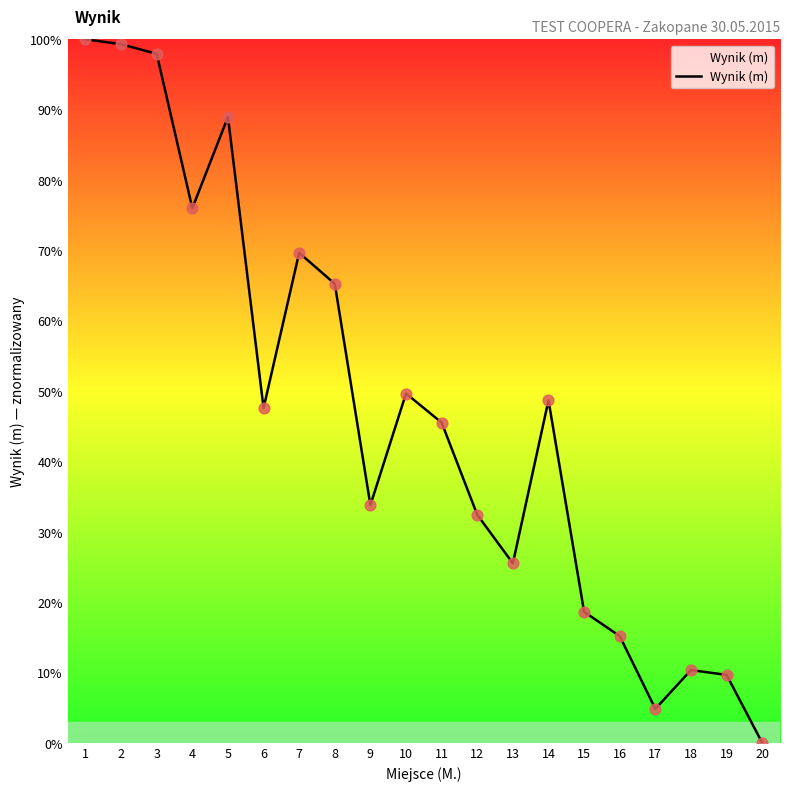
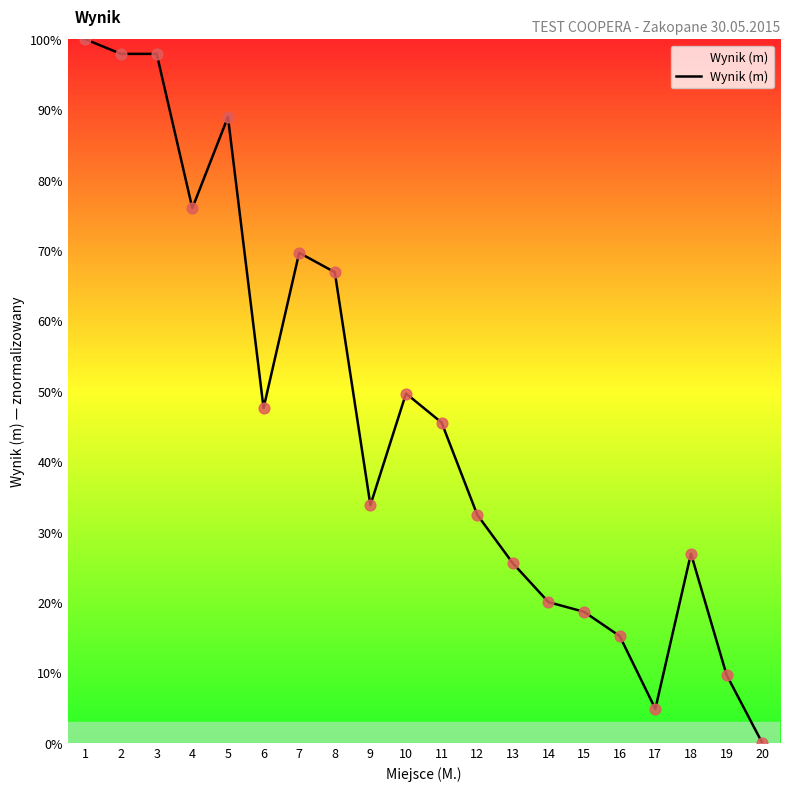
  {
    "1": "100%",
-   "2": "99%",
+   "2": "98%",
    "3": "98%",
    "4": "76%",
    "5": "89%",
    "6": "48%",
    "7": "70%",
-   "8": "65%",
+   "8": "67%",
    "9": "34%",
    "10": "50%",
    "11": "46%",
    "12": "32%",
    "13": "26%",
-   "14": "49%",
+   "14": "20%",
    "15": "19%",
    "16": "15%",
    "17": "5%",
-   "18": "10%",
+   "18": "27%",
    "19": "10%"
  }
